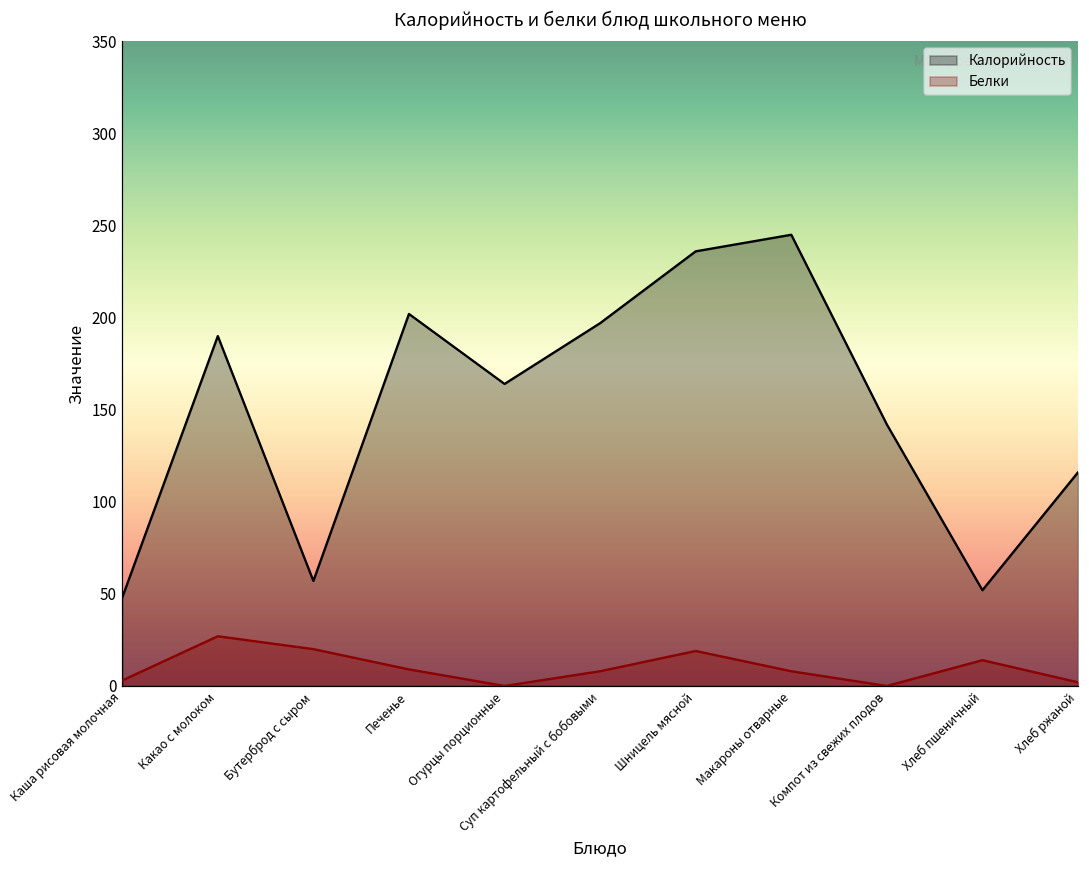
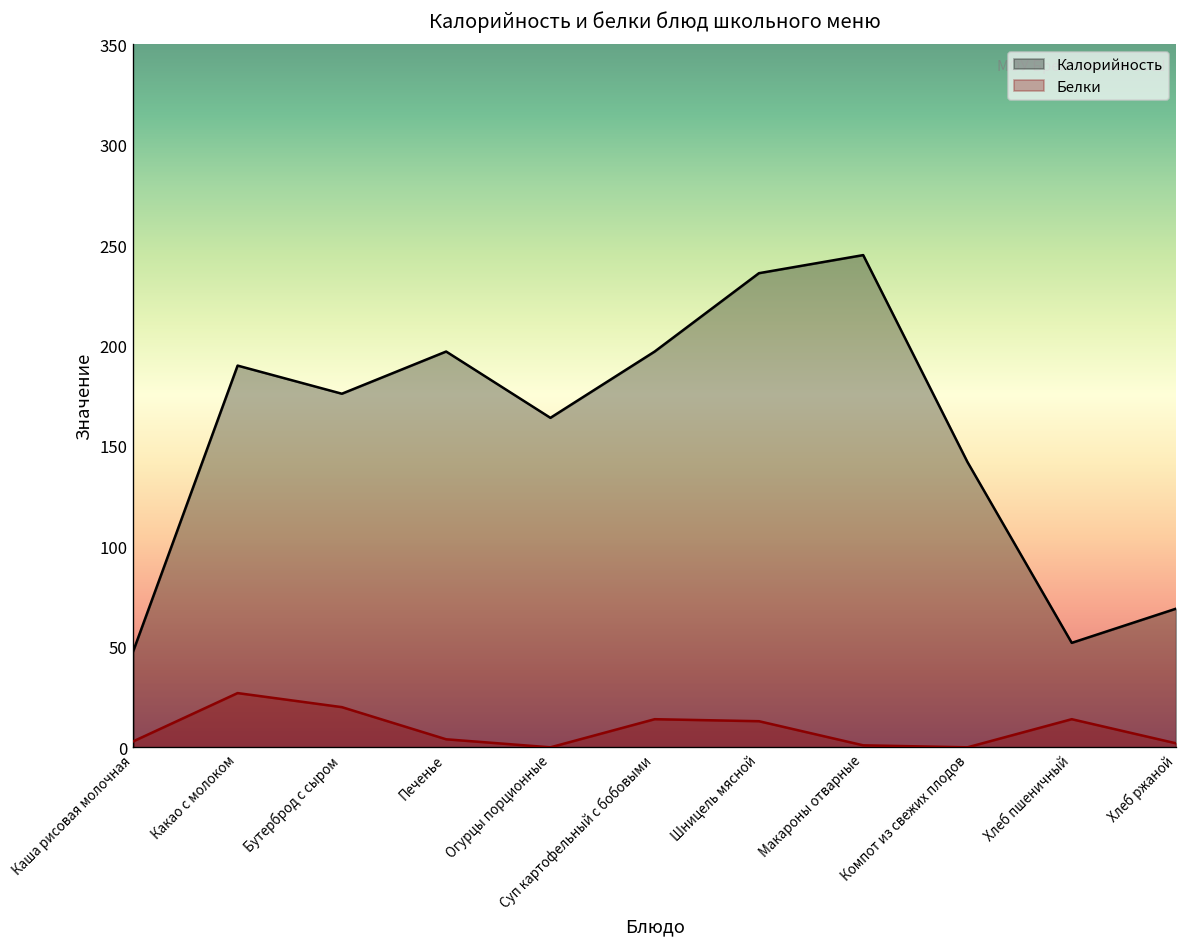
  {
    "Калорийность": {
      "Каша рисовая молочная": 48,
      "Какао с молоком": 190,
-     "Бутерброд с сыром": 57,
-     "Печенье": 202,
+     "Бутерброд с сыром": 176,
+     "Печенье": 197,
      "Огурцы порционные": 164,
      "Суп картофельный с бобовыми": 197,
      "Шницель мясной": 236,
      "Макароны отварные": 245,
      "Компот из свежих плодов": 142,
      "Хлеб пшеничный": 52,
-     "Хлеб ржаной": 116
+     "Хлеб ржаной": 69
    },
    "Белки": {
      "Каша рисовая молочная": 3,
      "Какао с молоком": 27,
      "Бутерброд с сыром": 20,
-     "Печенье": 9,
+     "Печенье": 4,
      "Огурцы порционные": 0,
-     "Суп картофельный с бобовыми": 8,
-     "Шницель мясной": 19,
-     "Макароны отварные": 8,
+     "Суп картофельный с бобовыми": 14,
+     "Шницель мясной": 13,
+     "Макароны отварные": 1,
      "Компот из свежих плодов": 0,
      "Хлеб пшеничный": 14,
      "Хлеб ржаной": 2
    }
  }
